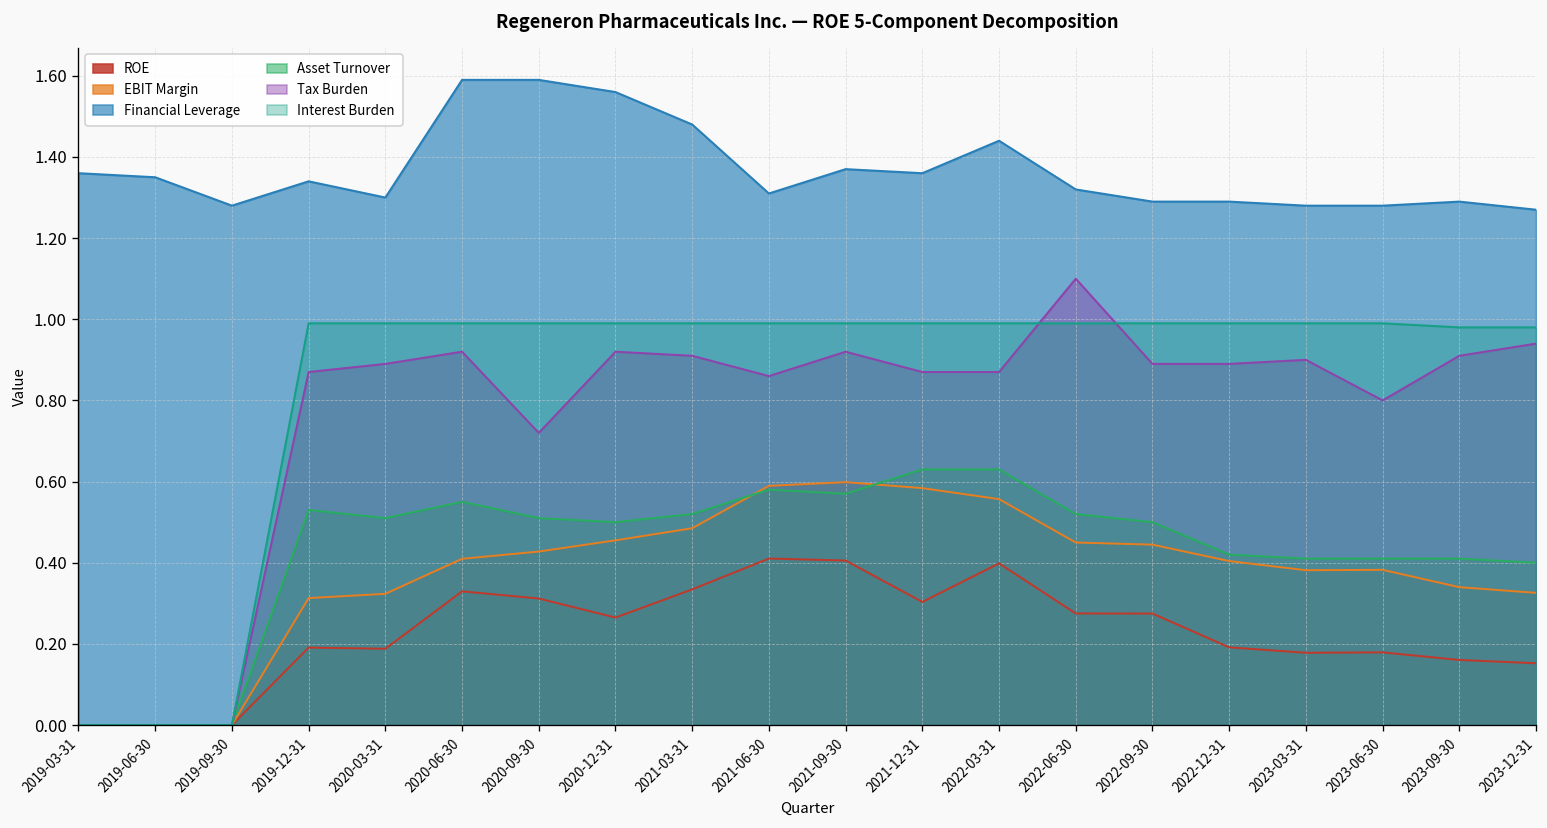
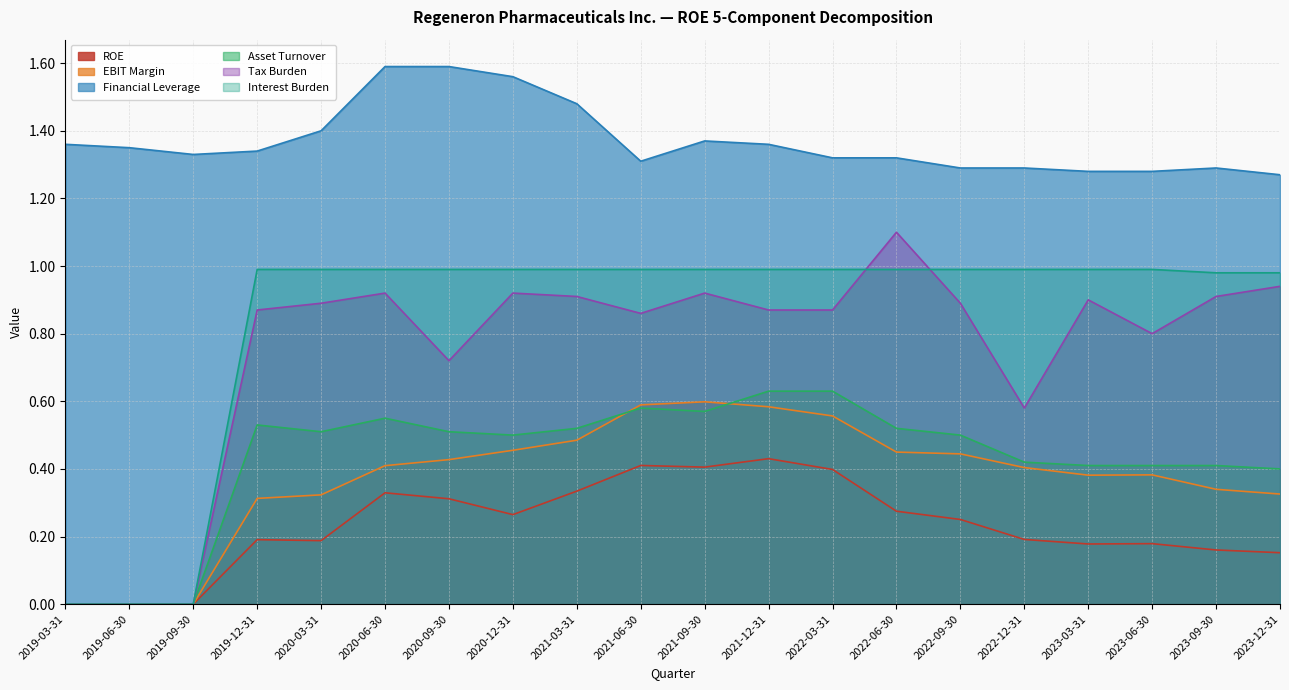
  {
    "ROE": {
      "2019-12-31": 0.19,
      "2020-03-31": 0.19,
      "2020-06-30": 0.33,
      "2020-09-30": 0.31,
      "2020-12-31": 0.26,
      "2021-03-31": 0.33,
      "2021-06-30": 0.41,
      "2021-09-30": 0.41,
-     "2021-12-31": 0.30,
+     "2021-12-31": 0.43,
      "2022-03-31": 0.40,
      "2022-06-30": 0.27,
-     "2022-09-30": 0.27,
+     "2022-09-30": 0.25,
      "2022-12-31": 0.19,
      "2023-03-31": 0.18,
      "2023-06-30": 0.18,
      "2023-09-30": 0.16,
      "2023-12-31": 0.15
    },
    "EBIT Margin": {
      "2019-12-31": 0.31,
      "2020-03-31": 0.32,
      "2020-06-30": 0.41,
      "2020-09-30": 0.43,
      "2020-12-31": 0.46,
      "2021-03-31": 0.48,
      "2021-06-30": 0.59,
      "2021-09-30": 0.60,
      "2021-12-31": 0.58,
      "2022-03-31": 0.56,
      "2022-06-30": 0.45,
      "2022-09-30": 0.44,
      "2022-12-31": 0.40,
      "2023-03-31": 0.38,
      "2023-06-30": 0.38,
      "2023-09-30": 0.34,
      "2023-12-31": 0.33
    },
    "Financial Leverage": {
      "2019-03-31": 1.36,
      "2019-06-30": 1.35,
-     "2019-09-30": 1.28,
+     "2019-09-30": 1.33,
      "2019-12-31": 1.34,
-     "2020-03-31": 1.3,
+     "2020-03-31": 1.4,
      "2020-06-30": 1.59,
      "2020-09-30": 1.59,
      "2020-12-31": 1.56,
      "2021-03-31": 1.48,
      "2021-06-30": 1.31,
      "2021-09-30": 1.37,
      "2021-12-31": 1.36,
-     "2022-03-31": 1.44,
+     "2022-03-31": 1.32,
      "2022-06-30": 1.32,
      "2022-09-30": 1.29,
      "2022-12-31": 1.29,
      "2023-03-31": 1.28,
      "2023-06-30": 1.28,
      "2023-09-30": 1.29,
      "2023-12-31": 1.27
    },
    "Tax Burden": {
      "2019-12-31": 0.87,
      "2020-03-31": 0.89,
      "2020-06-30": 0.92,
      "2020-09-30": 0.72,
      "2020-12-31": 0.92,
      "2021-03-31": 0.91,
      "2021-06-30": 0.86,
      "2021-09-30": 0.92,
      "2021-12-31": 0.87,
      "2022-03-31": 0.87,
      "2022-06-30": 1.10,
      "2022-09-30": 0.89,
-     "2022-12-31": 0.89,
+     "2022-12-31": 0.58,
      "2023-03-31": 0.90,
      "2023-06-30": 0.80,
      "2023-09-30": 0.91,
      "2023-12-31": 0.94
    }
  }
